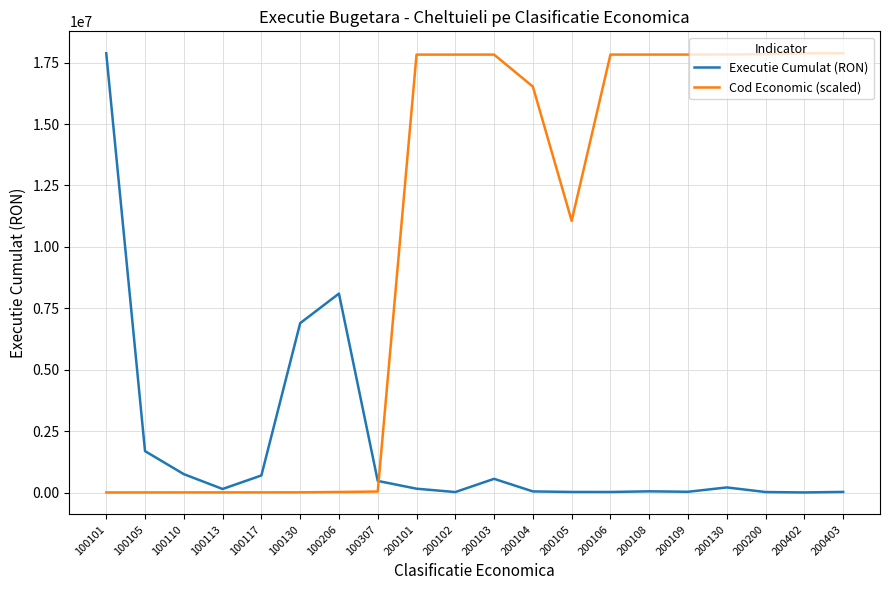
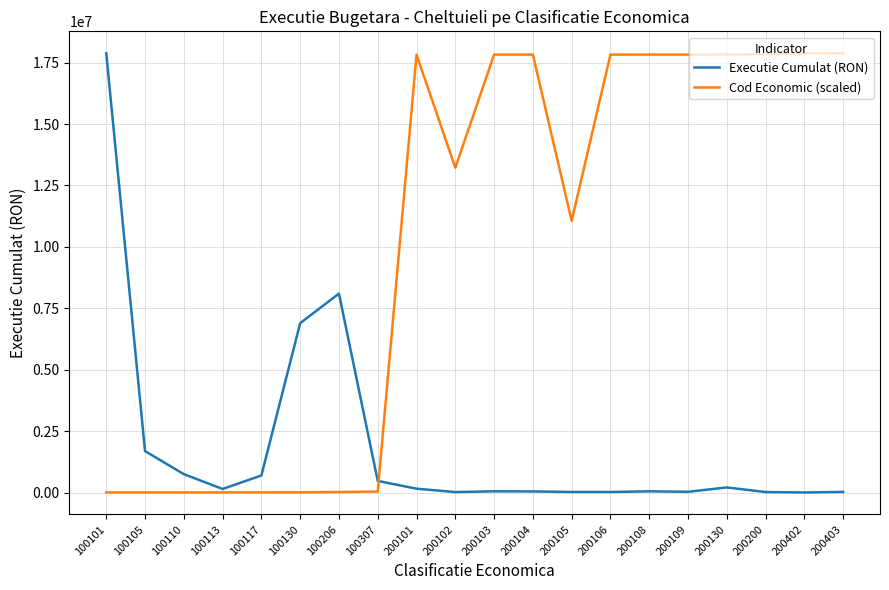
  {
    "Executie Cumulat (RON)": {
      "100101": 17900000,
      "100105": 1700000,
      "100110": 700000,
      "100113": 100000,
      "100117": 700000,
      "100130": 6900000,
      "100206": 8100000,
      "100307": 500000,
      "200101": 200000,
      "200102": 0,
-     "200103": 600000,
+     "200103": 0,
      "200104": 0,
      "200105": 0,
      "200106": 0,
      "200108": 0,
      "200109": 0,
      "200130": 200000,
      "200200": 0,
      "200402": 0,
      "200403": 0
    },
    "Cod Economic (scaled)": {
      "100101": 0,
      "100105": 0,
      "100110": 0,
      "100113": 0,
      "100117": 0,
      "100130": 0,
      "100206": 0,
      "100307": 0,
      "200101": 17800000,
-     "200102": 17800000,
+     "200102": 13200000,
      "200103": 17800000,
-     "200104": 16500000,
+     "200104": 17800000,
      "200105": 11100000,
      "200106": 17800000,
      "200108": 17800000,
      "200109": 17800000
    }
  }
